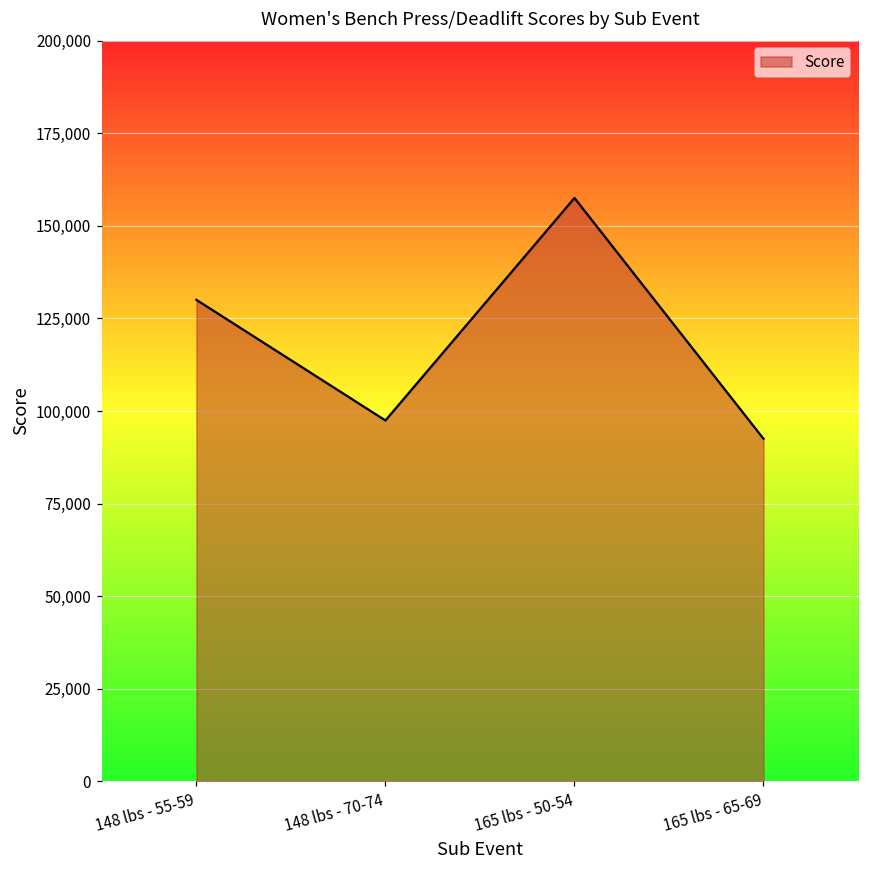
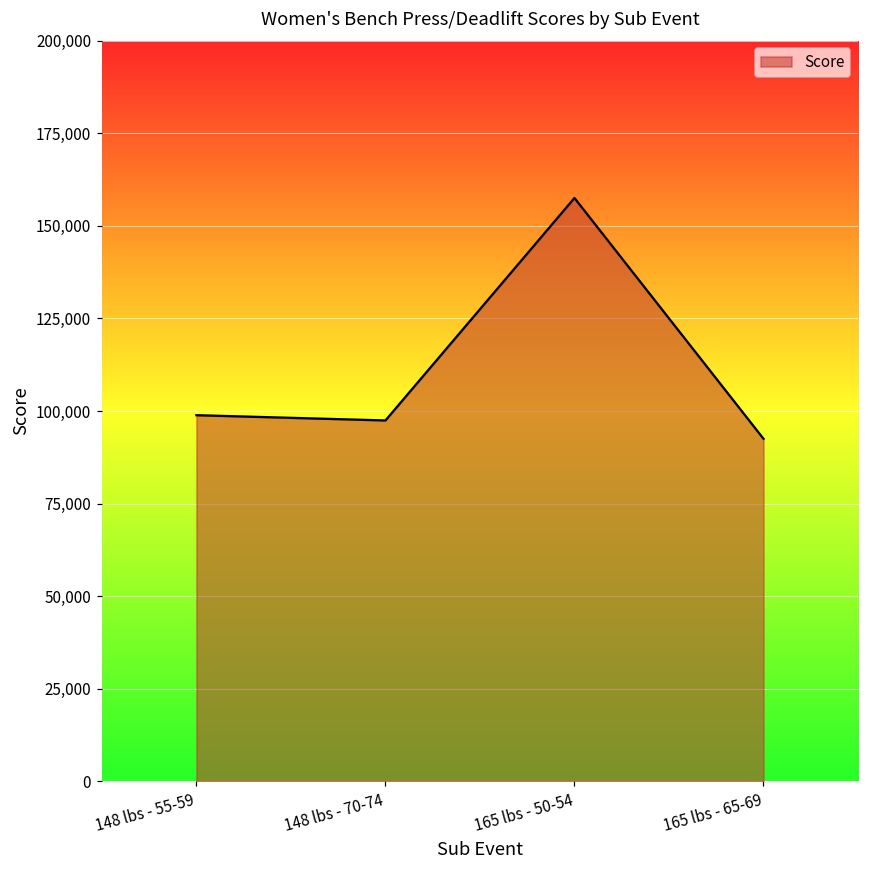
  {
-   "148 lbs - 55-59": "130,000",
+   "148 lbs - 55-59": "99,000",
    "148 lbs - 70-74": "97,000",
    "165 lbs - 50-54": "158,000",
    "165 lbs - 65-69": "93,000"
  }
